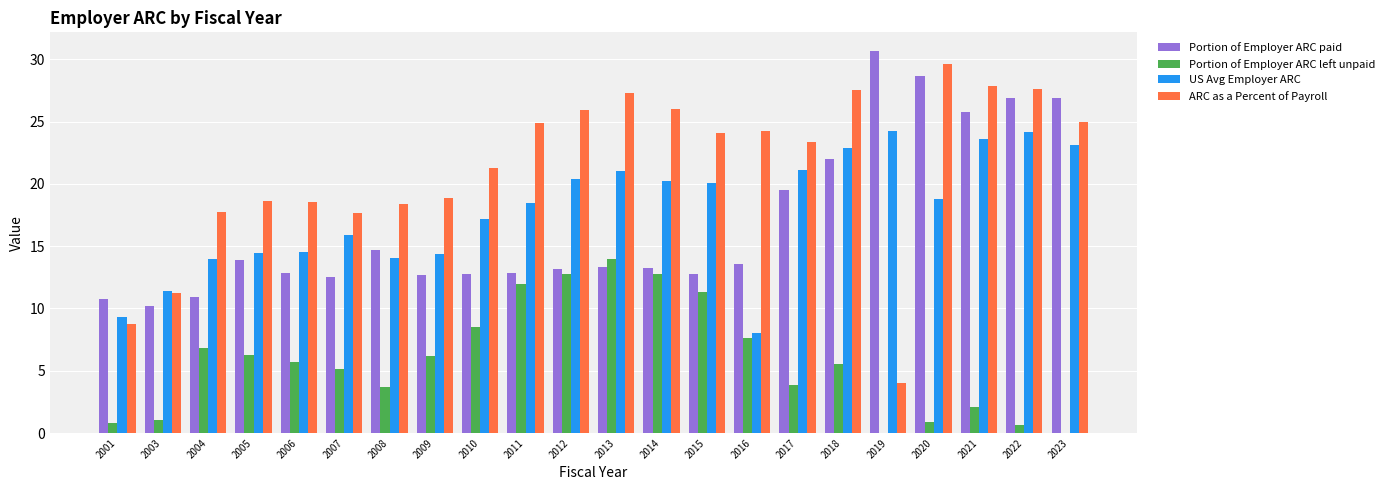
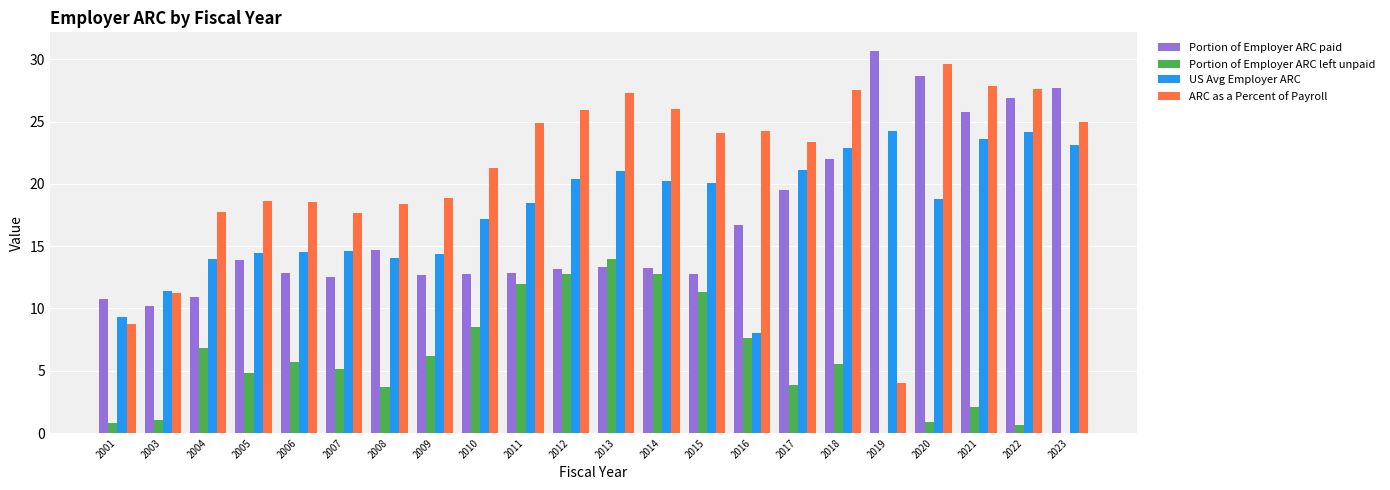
  {
    "Portion of Employer ARC paid": {
      "2001": 10.7,
      "2003": 10.2,
      "2004": 10.9,
      "2005": 13.9,
      "2006": 12.8,
      "2007": 12.6,
      "2008": 14.7,
      "2009": 12.7,
      "2010": 12.8,
      "2011": 12.9,
      "2012": 13.1,
      "2013": 13.3,
      "2014": 13.2,
      "2015": 12.8,
-     "2016": 13.5,
+     "2016": 16.7,
      "2017": 19.5,
      "2018": 22.0,
      "2019": 30.6,
      "2020": 28.7,
      "2021": 25.8,
      "2022": 26.9,
-     "2023": 26.9
+     "2023": 27.7
    },
    "Portion of Employer ARC left unpaid": {
      "2001": 0.8,
      "2003": 1.0,
      "2004": 6.8,
-     "2005": 6.3,
+     "2005": 4.8,
      "2006": 5.7,
      "2007": 5.1,
      "2008": 3.7,
      "2009": 6.1,
      "2010": 8.5,
      "2011": 12.0,
      "2012": 12.8,
      "2013": 14.0,
      "2014": 12.8,
      "2015": 11.3,
      "2016": 7.6,
      "2017": 3.8,
      "2018": 5.5,
      "2019": 0.0,
      "2020": 0.9,
      "2021": 2.1,
      "2022": 0.7,
      "2023": 0.0
    },
    "US Avg Employer ARC": {
      "2001": 9.3,
      "2003": 11.4,
      "2004": 14.0,
      "2005": 14.4,
      "2006": 14.5,
-     "2007": 15.9,
+     "2007": 14.6,
      "2008": 14.1,
      "2009": 14.4,
      "2010": 17.2,
      "2011": 18.4,
      "2012": 20.4,
      "2013": 21.1,
      "2014": 20.3,
      "2015": 20.1,
      "2016": 8.0,
      "2017": 21.1,
      "2018": 22.9,
      "2019": 24.3,
      "2020": 18.8,
      "2021": 23.6,
      "2022": 24.2,
      "2023": 23.2
    },
    "ARC as a Percent of Payroll": {
      "2001": 8.7,
      "2003": 11.2,
      "2004": 17.8,
      "2005": 18.6,
      "2006": 18.5,
      "2007": 17.7,
      "2008": 18.4,
      "2009": 18.9,
      "2010": 21.2,
      "2011": 24.9,
      "2012": 25.9,
      "2013": 27.3,
      "2014": 26.0,
      "2015": 24.1,
      "2016": 24.3,
      "2017": 23.3,
      "2018": 27.6,
      "2019": 4.0,
      "2020": 29.6,
      "2021": 27.9,
      "2022": 27.6,
      "2023": 25.0
    }
  }
